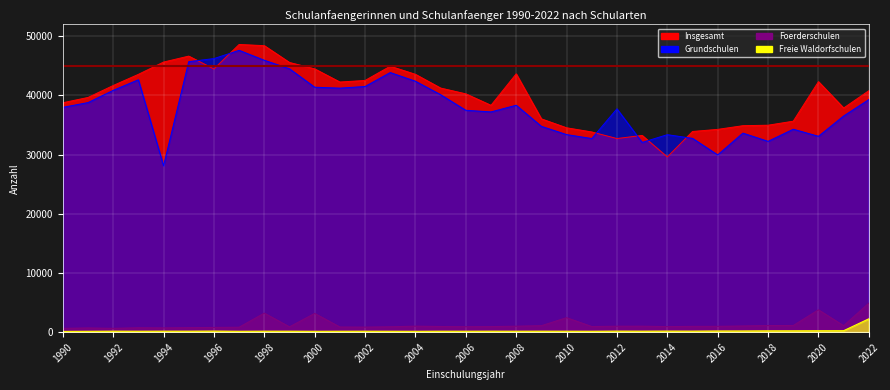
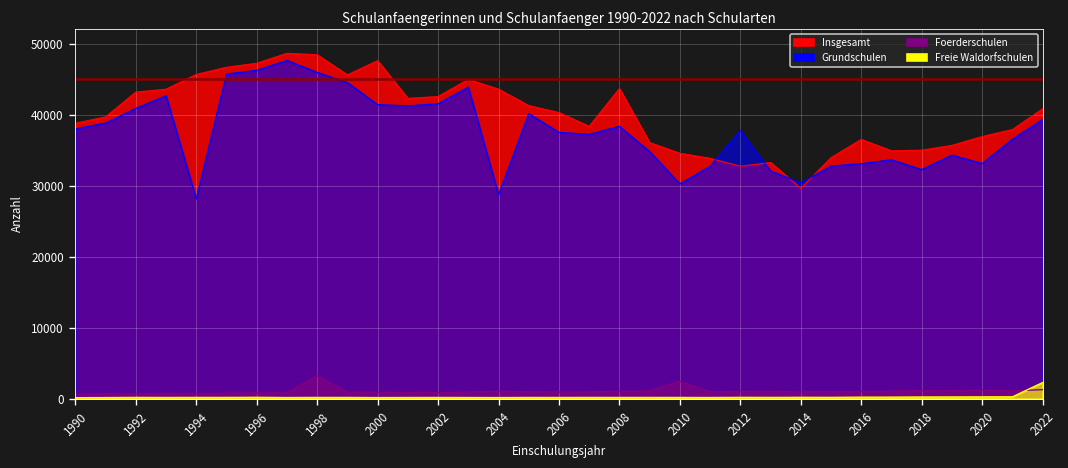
  {
    "Insgesamt": {
      "1990": 39000,
-     "1992": 42000,
+     "1992": 43000,
      "1994": 46000,
-     "1996": 44000,
+     "1996": 47000,
      "1998": 48000,
-     "2000": 44000,
+     "2000": 48000,
      "2002": 43000,
      "2004": 44000,
      "2006": 40000,
      "2008": 44000,
      "2010": 35000,
      "2012": 33000,
      "2014": 30000,
-     "2016": 34000,
+     "2016": 36000,
      "2018": 35000,
-     "2020": 42000,
+     "2020": 37000,
      "2022": 41000
    },
    "Grundschulen": {
      "1990": 38000,
      "1992": 41000,
      "1994": 28000,
      "1996": 46000,
      "1998": 46000,
      "2000": 41000,
      "2002": 42000,
-     "2004": 42000,
+     "2004": 29000,
      "2006": 37000,
      "2008": 38000,
-     "2010": 33000,
+     "2010": 30000,
      "2012": 38000,
-     "2014": 33000,
-     "2016": 30000,
+     "2014": 30000,
+     "2016": 33000,
      "2018": 32000,
      "2020": 33000,
      "2022": 39000
    },
    "Foerderschulen": {
      "1990": 1000,
      "1992": 1000,
      "1994": 1000,
      "1996": 1000,
      "1998": 3000,
-     "2000": 3000,
+     "2000": 1000,
      "2002": 1000,
      "2004": 1000,
      "2006": 1000,
      "2008": 1000,
      "2010": 2000,
      "2012": 1000,
      "2014": 1000,
      "2016": 1000,
      "2018": 1000,
-     "2020": 4000,
-     "2022": 5000
+     "2020": 1000,
+     "2022": 1000
    },
    "Freie Waldorfschulen": {
      "1990": 0,
      "1992": 0,
      "1994": 0,
      "1996": 0,
      "1998": 0,
      "2000": 0,
      "2002": 0,
      "2004": 0,
      "2006": 0,
      "2008": 0,
      "2010": 0,
      "2012": 0,
      "2014": 0,
      "2016": 0,
      "2018": 0,
      "2020": 0,
      "2022": 2000
    }
  }
